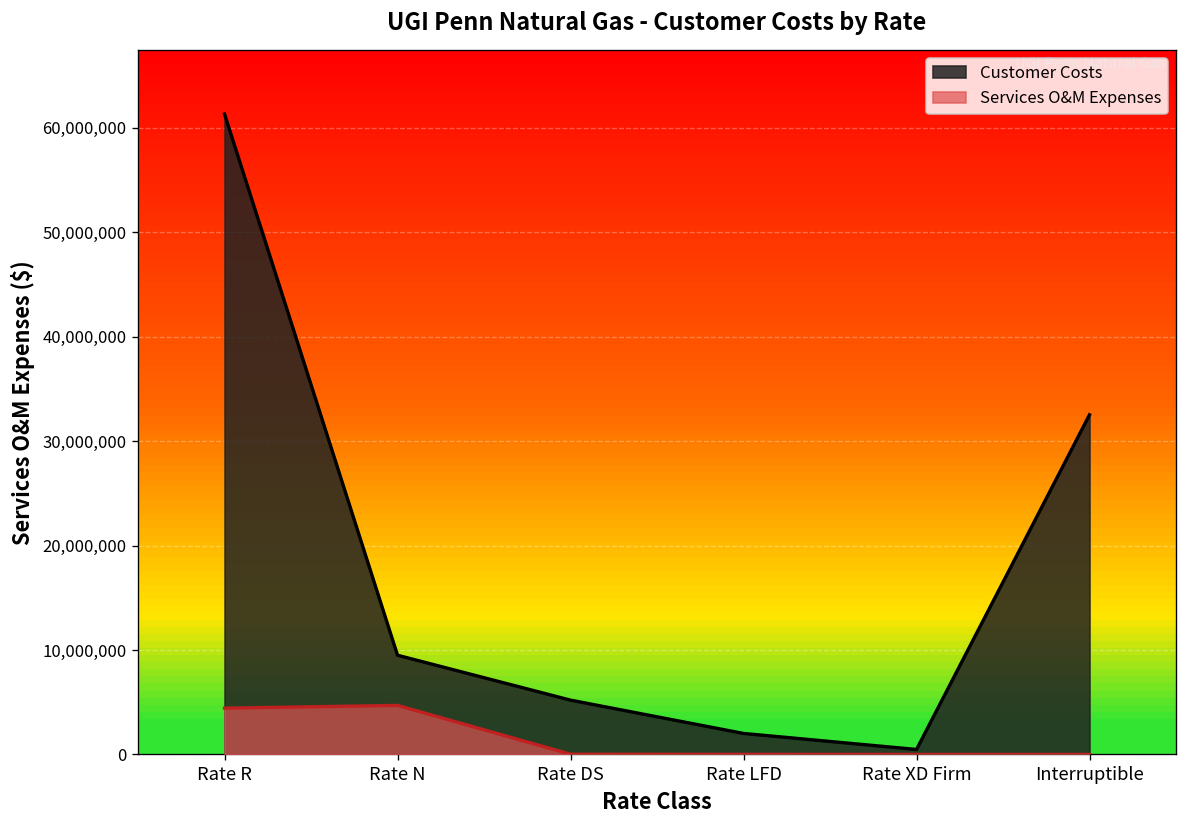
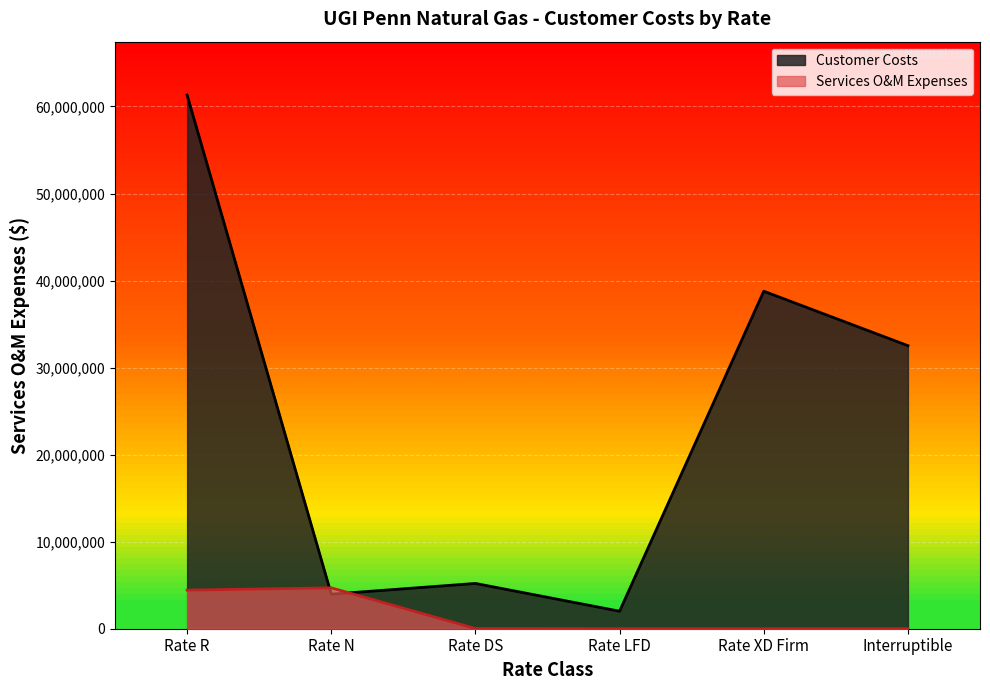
  {
    "Customer Costs": {
      "Rate R": "61,000,000",
-     "Rate N": "9,000,000",
+     "Rate N": "4,000,000",
      "Rate DS": "5,000,000",
      "Rate LFD": "2,000,000",
-     "Rate XD Firm": "0",
+     "Rate XD Firm": "39,000,000",
      "Interruptible": "33,000,000"
    },
    "Services O&M Expenses": {
      "Rate R": "4,000,000",
      "Rate N": "5,000,000",
      "Rate DS": "0",
      "Rate LFD": "0",
      "Rate XD Firm": "0",
      "Interruptible": "0"
    }
  }
